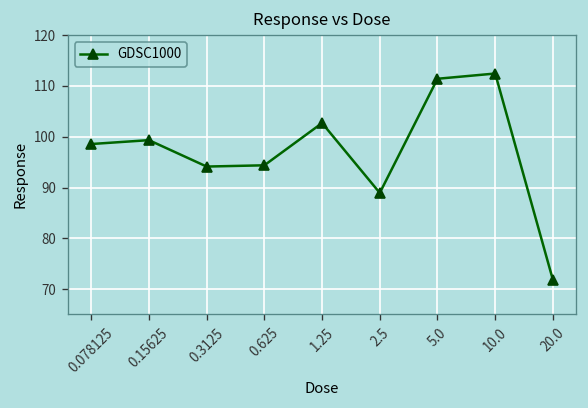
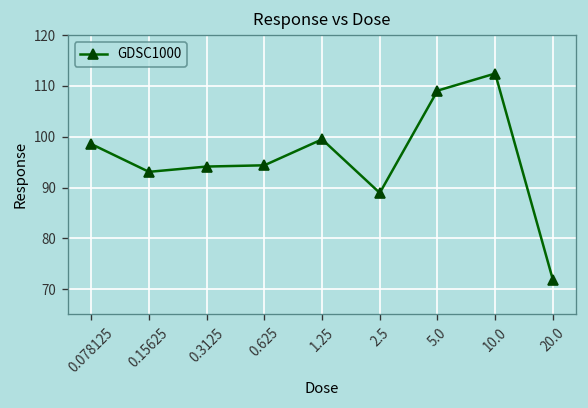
  {
    "0.078125": 99,
-   "0.15625": 99,
+   "0.15625": 93,
    "0.3125": 94,
    "0.625": 94,
-   "1.25": 103,
+   "1.25": 99,
    "2.5": 89,
-   "5.0": 111,
+   "5.0": 109,
    "10.0": 112,
    "20.0": 72
  }
